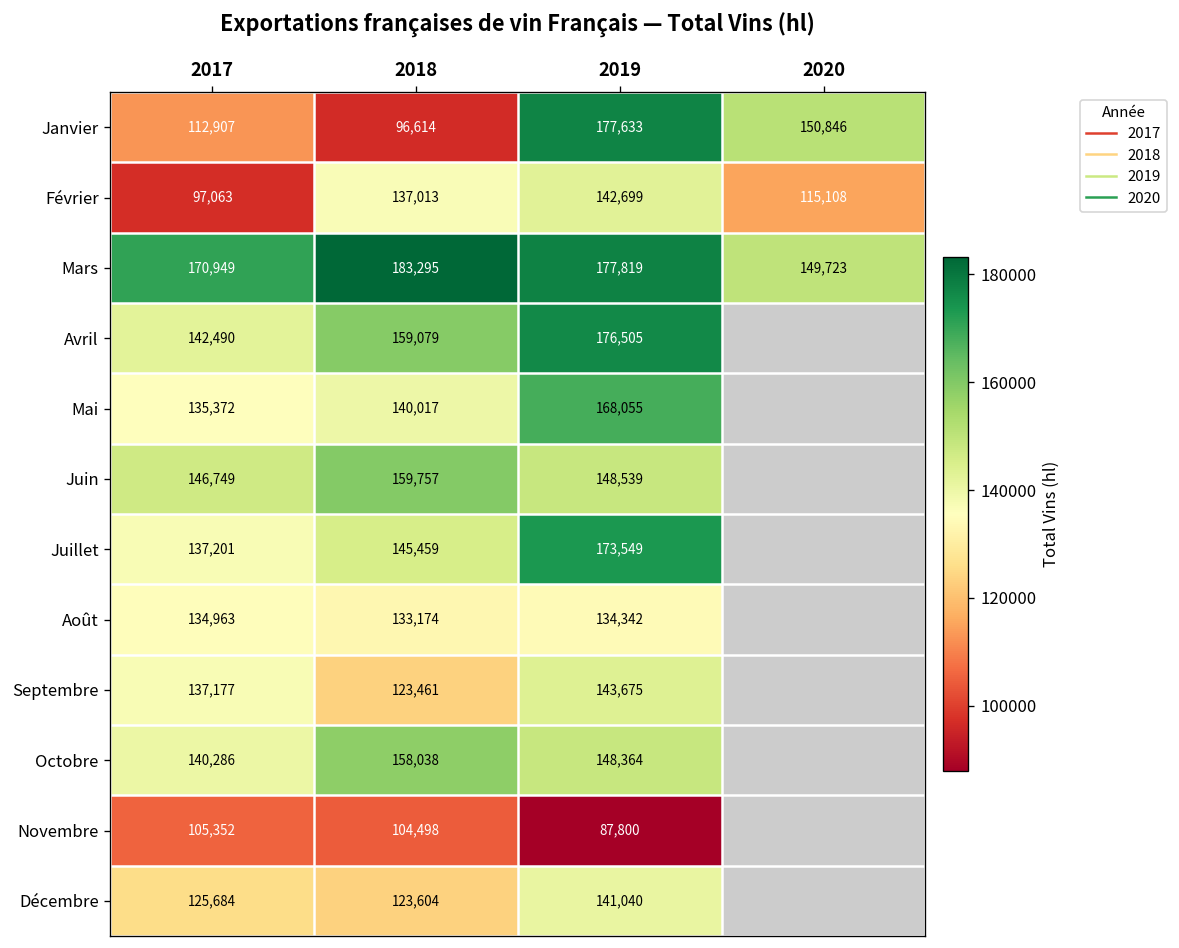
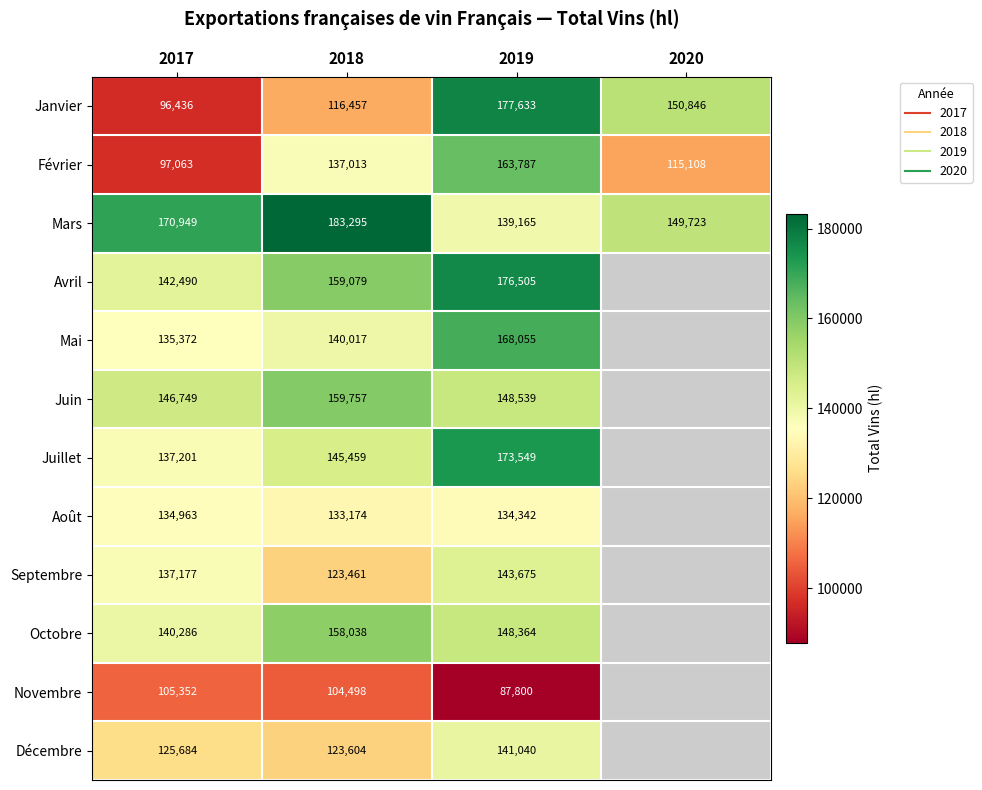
  {
    "Janvier": {
-     "2017": "112,907",
-     "2018": "96,614",
+     "2017": "96,436",
+     "2018": "116,457",
      "2019": "177,633",
      "2020": "150,846"
    },
    "Février": {
      "2017": "97,063",
      "2018": "137,013",
-     "2019": "142,699",
+     "2019": "163,787",
      "2020": "115,108"
    },
    "Mars": {
      "2017": "170,949",
      "2018": "183,295",
-     "2019": "177,819",
+     "2019": "139,165",
      "2020": "149,723"
    },
    "Avril": {
      "2017": "142,490",
      "2018": "159,079",
      "2019": "176,505"
    },
    "Mai": {
      "2017": "135,372",
      "2018": "140,017",
      "2019": "168,055"
    },
    "Juin": {
      "2017": "146,749",
      "2018": "159,757",
      "2019": "148,539"
    },
    "Juillet": {
      "2017": "137,201",
      "2018": "145,459",
      "2019": "173,549"
    },
    "Août": {
      "2017": "134,963",
      "2018": "133,174",
      "2019": "134,342"
    },
    "Septembre": {
      "2017": "137,177",
      "2018": "123,461",
      "2019": "143,675"
    },
    "Octobre": {
      "2017": "140,286",
      "2018": "158,038",
      "2019": "148,364"
    },
    "Novembre": {
      "2017": "105,352",
      "2018": "104,498",
      "2019": "87,800"
    },
    "Décembre": {
      "2017": "125,684",
      "2018": "123,604",
      "2019": "141,040"
    }
  }
